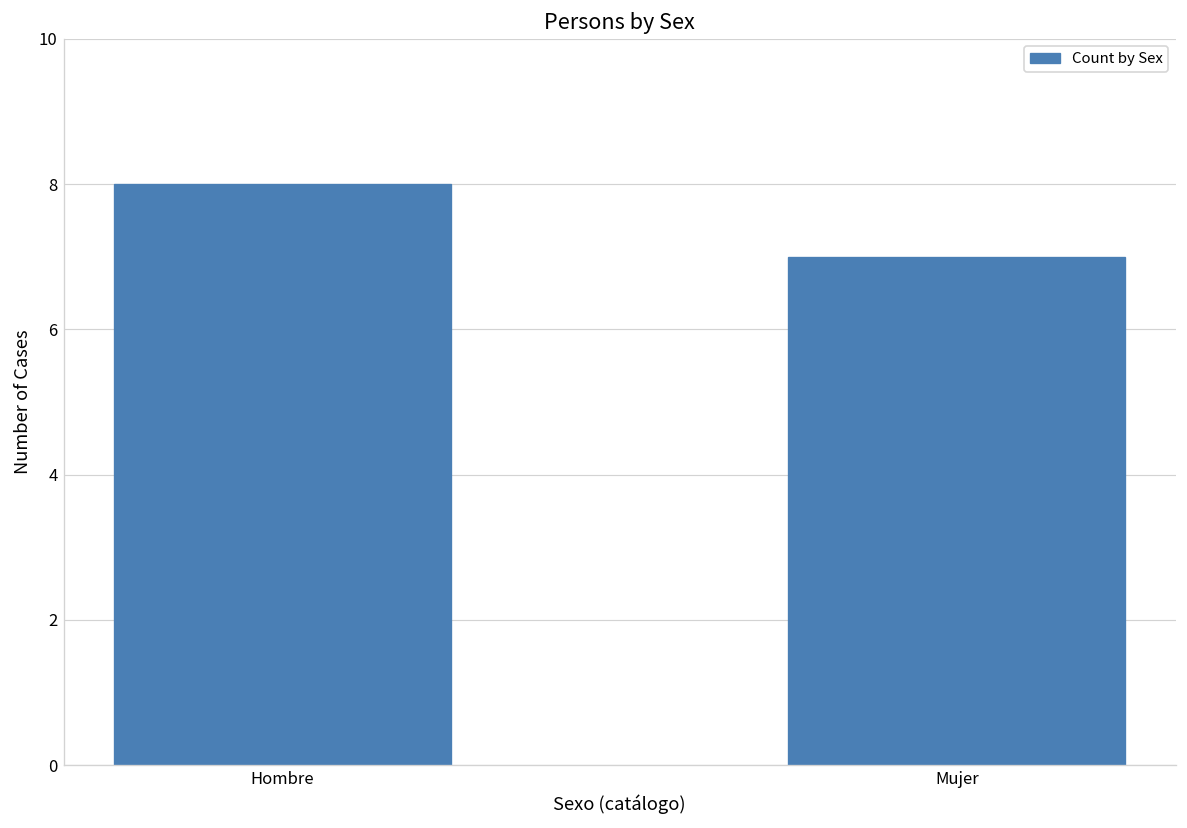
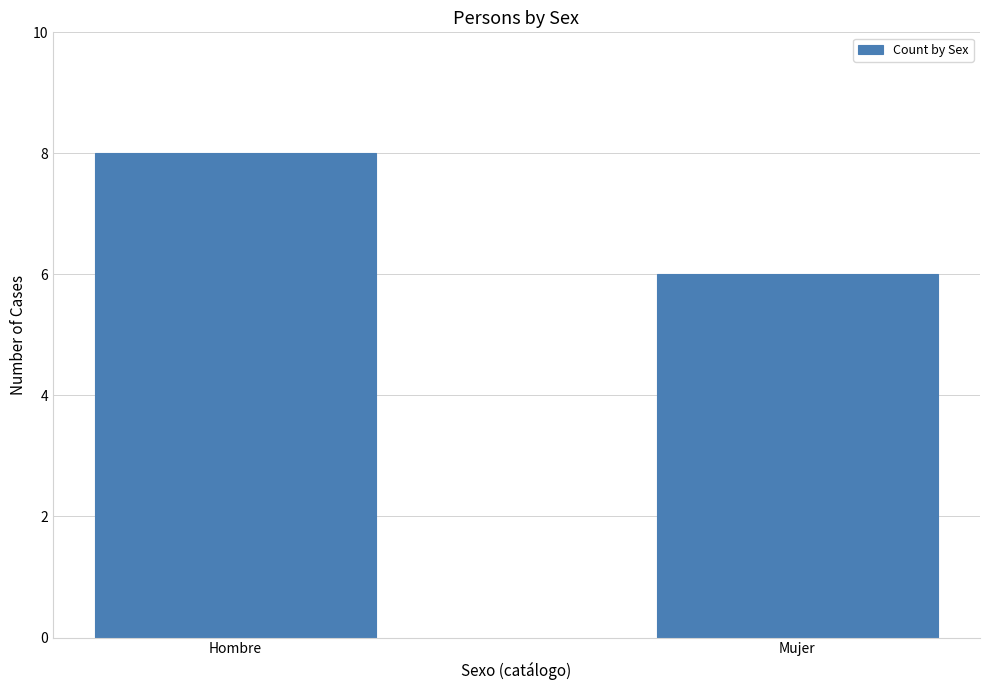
  {
    "Hombre": 8,
-   "Mujer": 7
+   "Mujer": 6
  }
